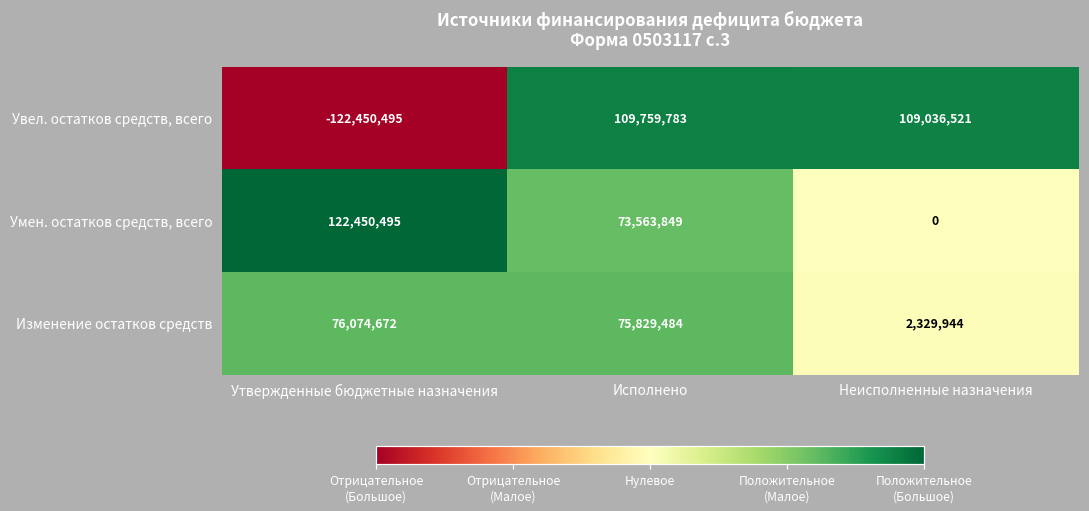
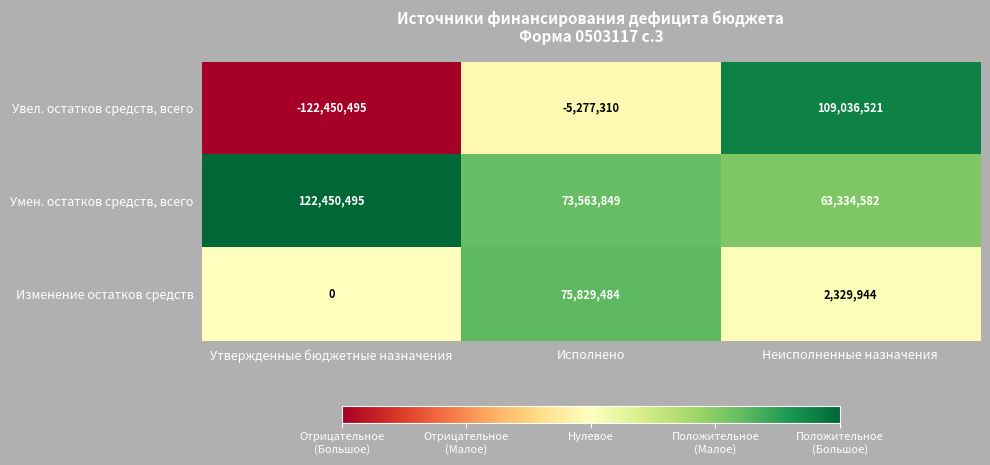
  {
    "Увел. остатков средств, всего": {
      "Утвержденные бюджетные назначения": "-122,450,495",
-     "Исполнено": "109,759,783",
+     "Исполнено": "-5,277,310",
      "Неисполненные назначения": "109,036,521"
    },
    "Умен. остатков средств, всего": {
      "Утвержденные бюджетные назначения": "122,450,495",
      "Исполнено": "73,563,849",
-     "Неисполненные назначения": "0"
+     "Неисполненные назначения": "63,334,582"
    },
    "Изменение остатков средств": {
-     "Утвержденные бюджетные назначения": "76,074,672",
+     "Утвержденные бюджетные назначения": "0",
      "Исполнено": "75,829,484",
      "Неисполненные назначения": "2,329,944"
    }
  }
